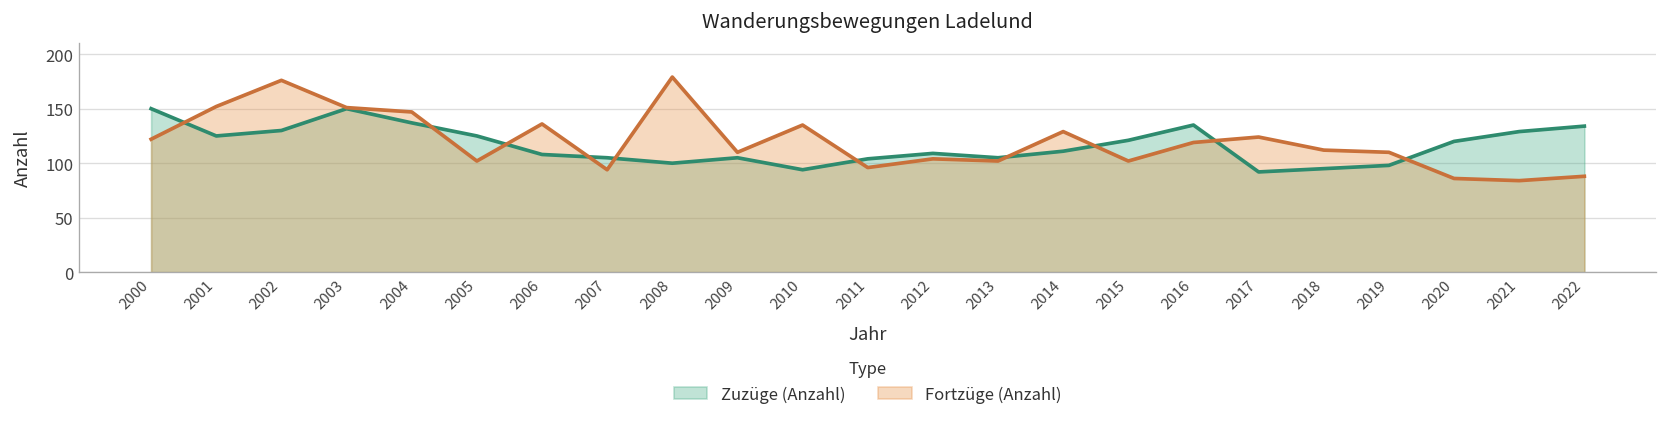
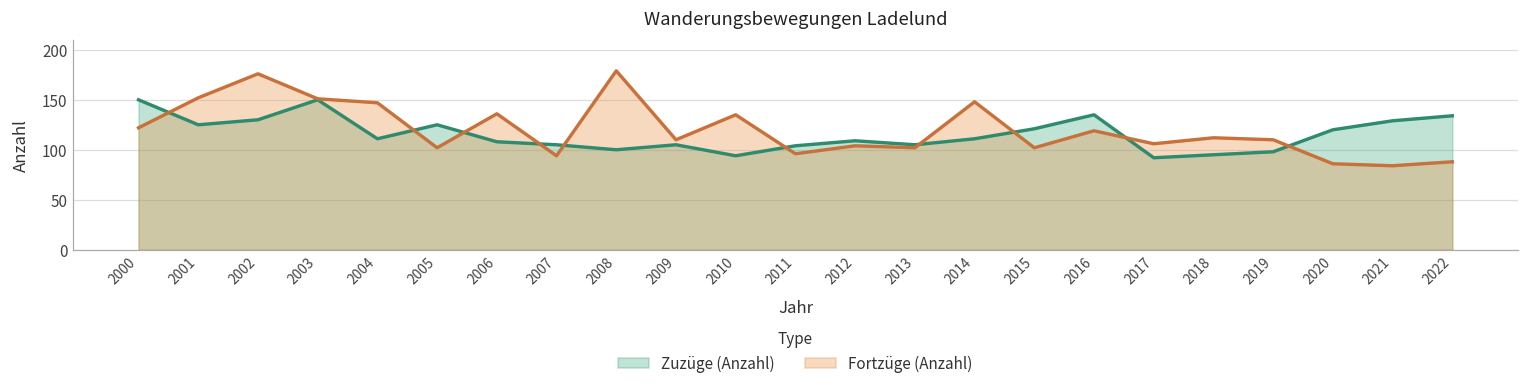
  {
    "Zuzüge (Anzahl)": {
      "2000": 150,
      "2001": 130,
      "2002": 130,
-     "2004": 140,
+     "2004": 110,
      "2005": 130,
      "2006": 110,
      "2007": 110,
      "2008": 100,
      "2009": 110,
      "2010": 90,
      "2011": 100,
      "2012": 110,
      "2013": 110,
      "2014": 110,
      "2015": 120,
      "2016": 140,
      "2017": 90,
      "2018": 100,
      "2019": 100,
      "2020": 120,
      "2021": 130,
      "2022": 130
    },
    "Fortzüge (Anzahl)": {
      "2000": 120,
      "2001": 150,
      "2002": 180,
      "2004": 150,
      "2005": 100,
      "2006": 140,
      "2007": 90,
      "2008": 180,
      "2009": 110,
      "2010": 140,
      "2011": 100,
      "2012": 100,
      "2013": 100,
-     "2014": 130,
+     "2014": 150,
      "2015": 100,
      "2016": 120,
-     "2017": 120,
+     "2017": 110,
      "2018": 110,
      "2019": 110,
      "2020": 90,
      "2021": 80,
      "2022": 90
    }
  }
